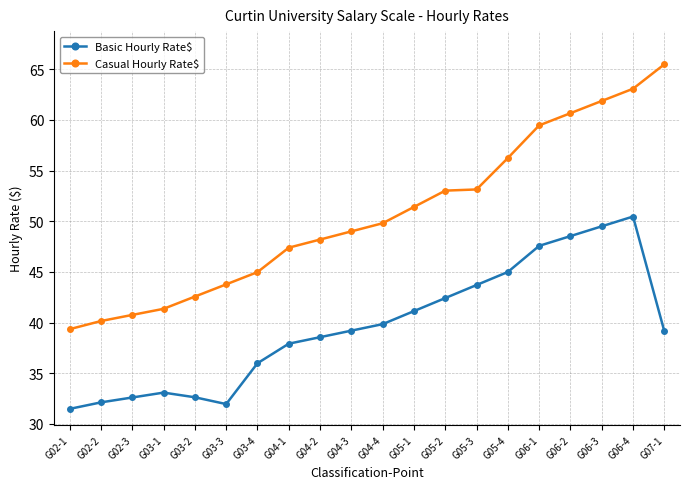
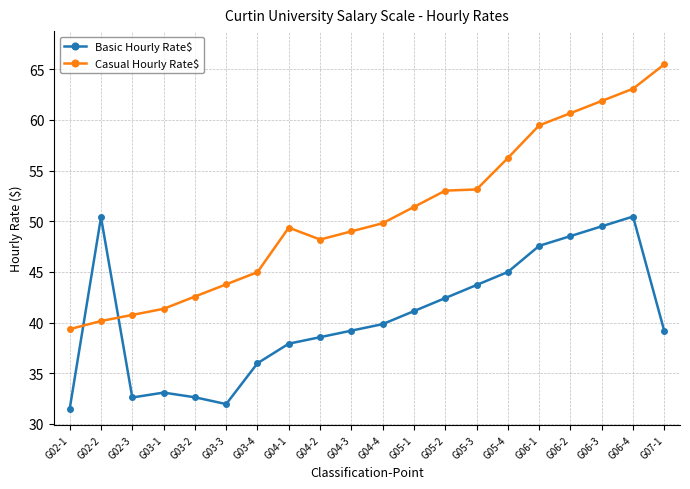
  {
    "Basic Hourly Rate$": {
      "G02-1": 31.5,
-     "G02-2": 32.1,
+     "G02-2": 50.4,
      "G02-3": 32.6,
      "G03-1": 33.1,
      "G03-2": 32.6,
      "G03-3": 32.0,
      "G03-4": 36.0,
      "G04-1": 37.9,
      "G04-2": 38.6,
      "G04-3": 39.2,
      "G04-4": 39.8,
      "G05-1": 41.1,
      "G05-2": 42.4,
      "G05-3": 43.7,
      "G05-4": 45.0,
      "G06-1": 47.6,
      "G06-2": 48.5,
      "G06-3": 49.5,
      "G06-4": 50.5,
      "G07-1": 39.1
    },
    "Casual Hourly Rate$": {
      "G02-1": 39.3,
      "G02-2": 40.2,
      "G02-3": 40.8,
      "G03-1": 41.4,
      "G03-2": 42.6,
      "G03-3": 43.8,
      "G03-4": 45.0,
-     "G04-1": 47.4,
+     "G04-1": 49.4,
      "G04-2": 48.2,
      "G04-3": 49.0,
      "G04-4": 49.8,
      "G05-1": 51.4,
      "G05-2": 53.0,
      "G05-3": 53.1,
      "G05-4": 56.2,
      "G06-1": 59.5,
      "G06-2": 60.7,
      "G06-3": 61.9,
      "G06-4": 63.1,
      "G07-1": 65.5
    }
  }
